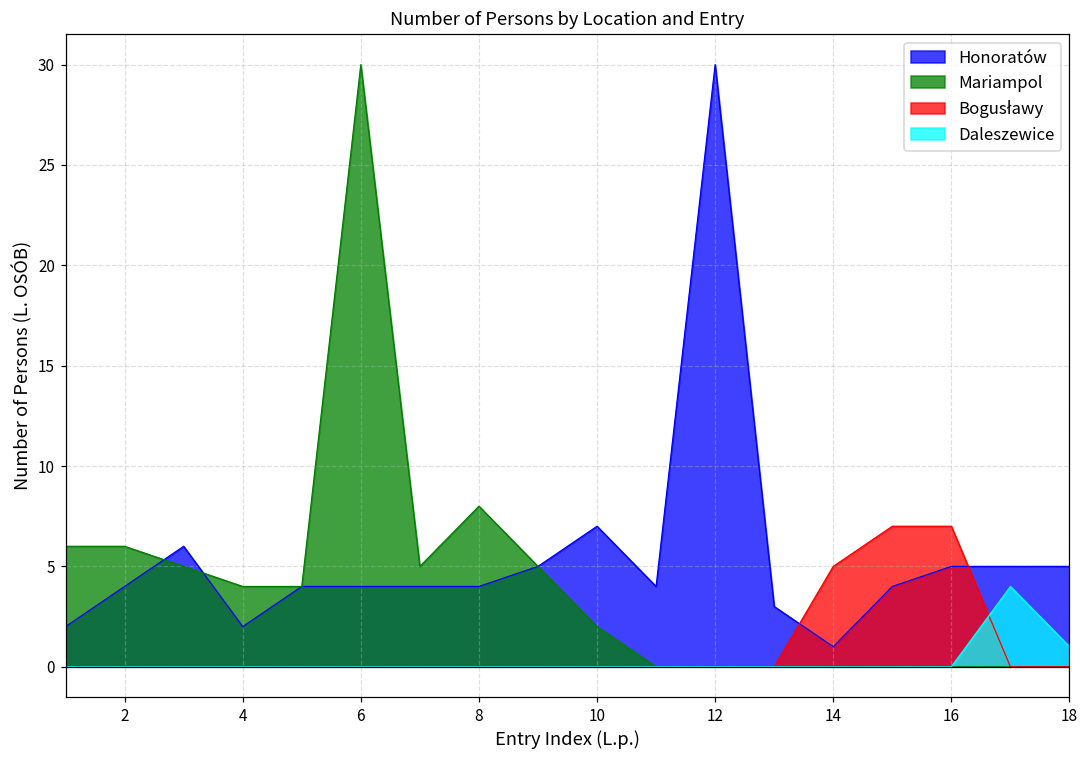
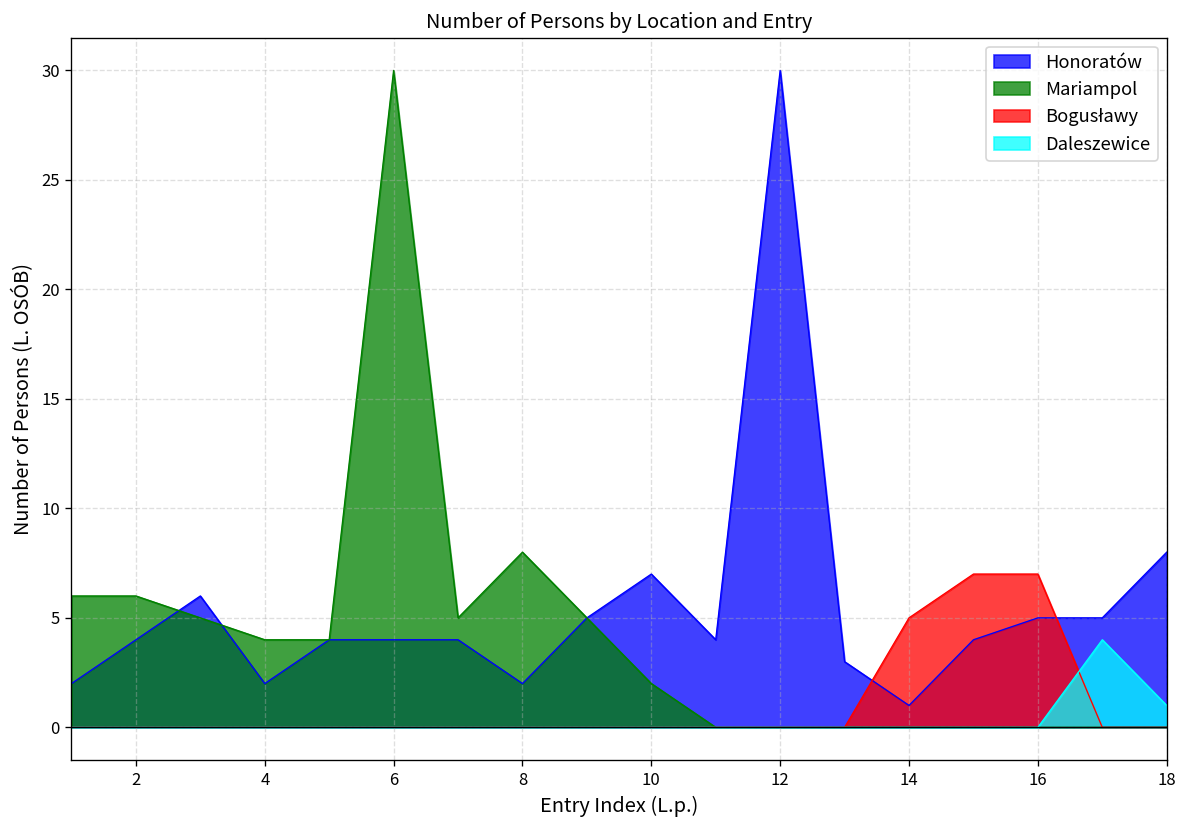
  {
    "Honoratów": {
      "2": 4,
      "4": 2,
      "6": 4,
-     "8": 4,
+     "8": 2,
      "10": 7,
      "12": 30,
      "14": 1,
      "16": 5,
-     "18": 5
+     "18": 8
    },
    "Mariampol": {
      "2": 6,
      "4": 4,
      "6": 30,
      "8": 8,
      "10": 2
    },
    "Bogusławy": {
      "14": 5,
      "16": 7
    },
    "Daleszewice": {
      "18": 1
    }
  }
